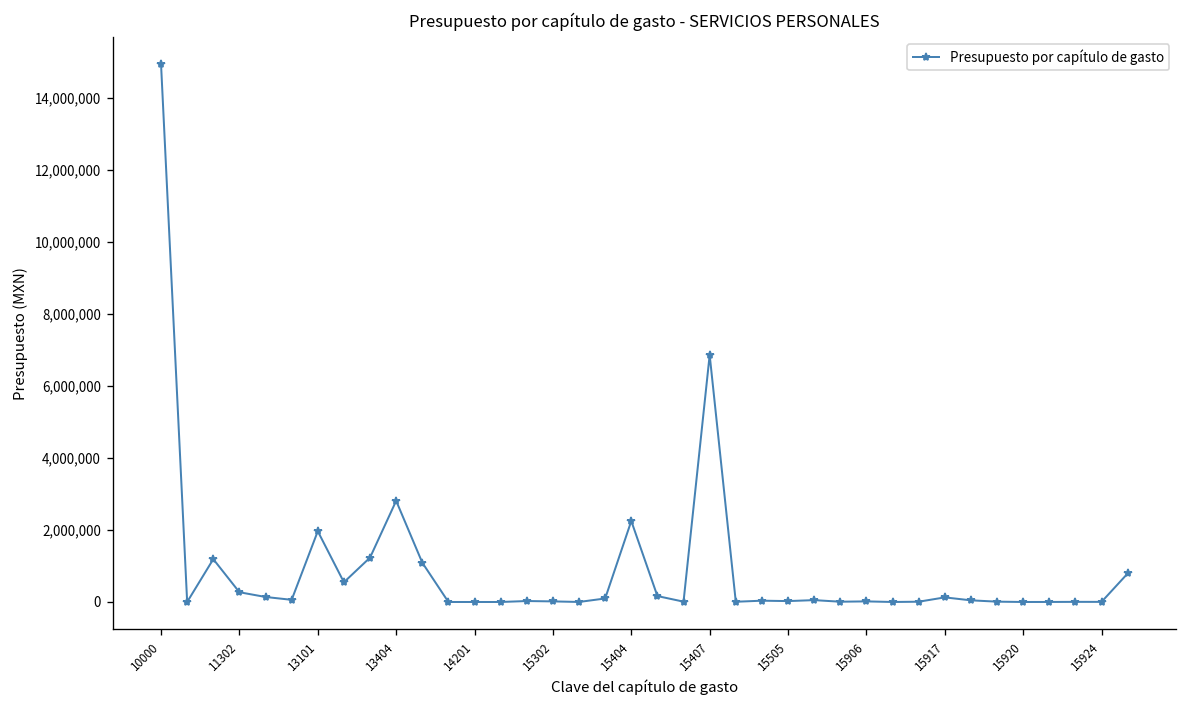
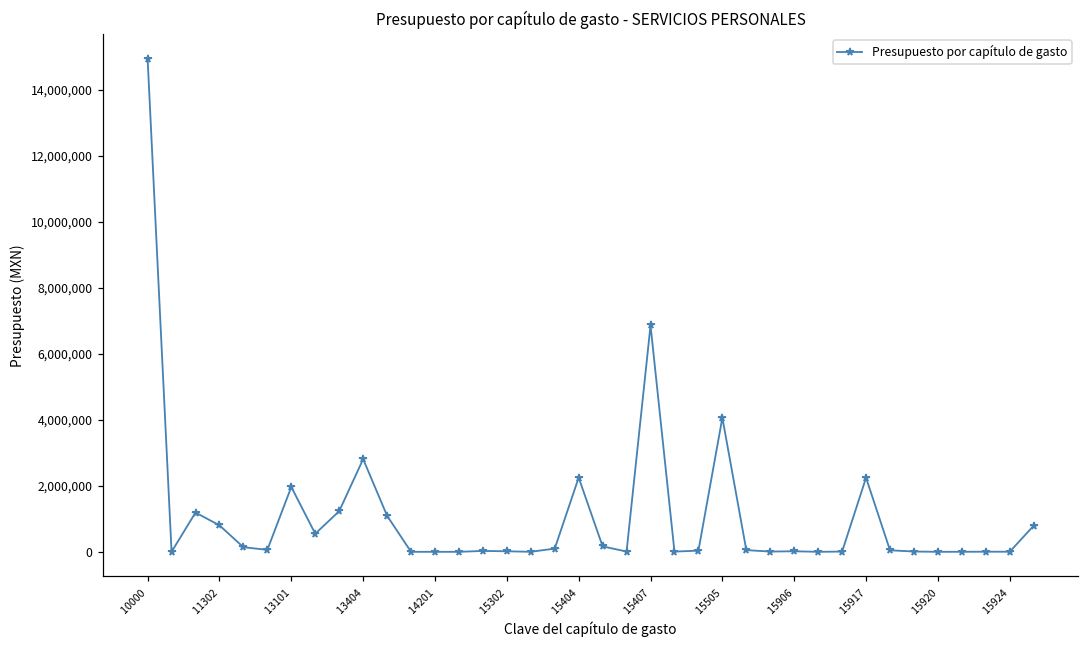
  {
    "10000": "14,900,000",
-   "11302": "300,000",
+   "11302": "800,000",
    "13101": "2,000,000",
    "13404": "2,800,000",
    "14201": "0",
    "15302": "0",
    "15404": "2,200,000",
    "15407": "6,900,000",
-   "15505": "0",
+   "15505": "4,100,000",
    "15906": "0",
-   "15917": "100,000",
+   "15917": "2,200,000",
    "15920": "0",
    "15924": "0"
  }
